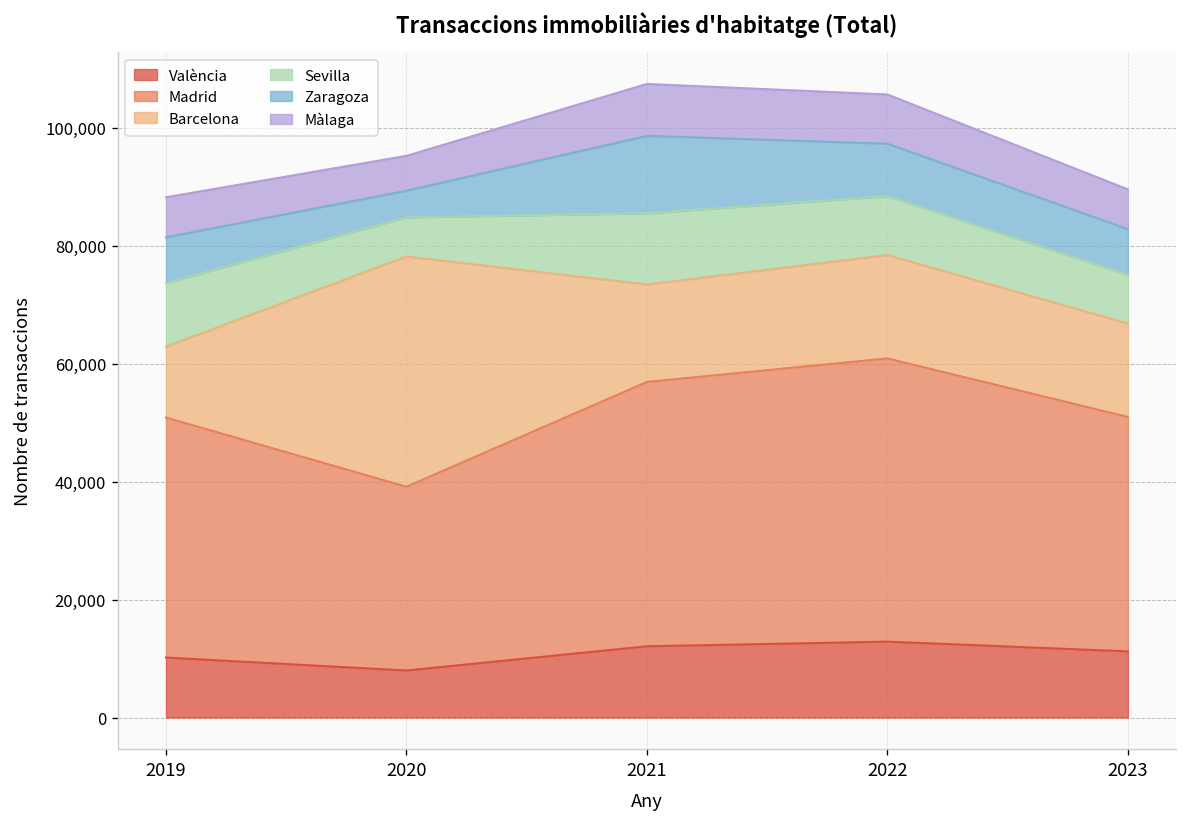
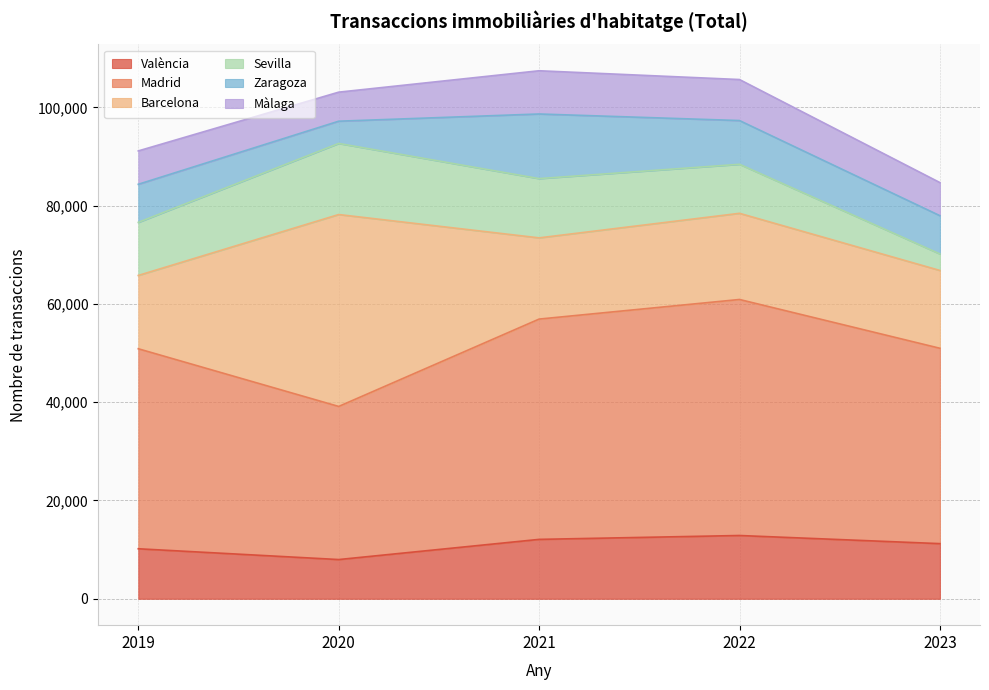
  {
    "Barcelona": {
-     "2019": "12,000",
+     "2019": "15,000",
      "2020": "39,000",
      "2021": "17,000",
      "2022": "18,000",
      "2023": "16,000"
    },
    "Sevilla": {
      "2019": "11,000",
-     "2020": "7,000",
+     "2020": "14,000",
      "2021": "12,000",
      "2022": "10,000",
-     "2023": "8,000"
+     "2023": "3,000"
    },
    "Zaragoza": {
      "2019": "8,000",
      "2020": "5,000",
      "2021": "13,000",
      "2022": "9,000",
      "2023": "8,000"
    },
    "Màlaga": {
      "2019": "7,000",
      "2020": "6,000",
      "2021": "9,000",
      "2022": "8,000",
      "2023": "7,000"
    }
  }
